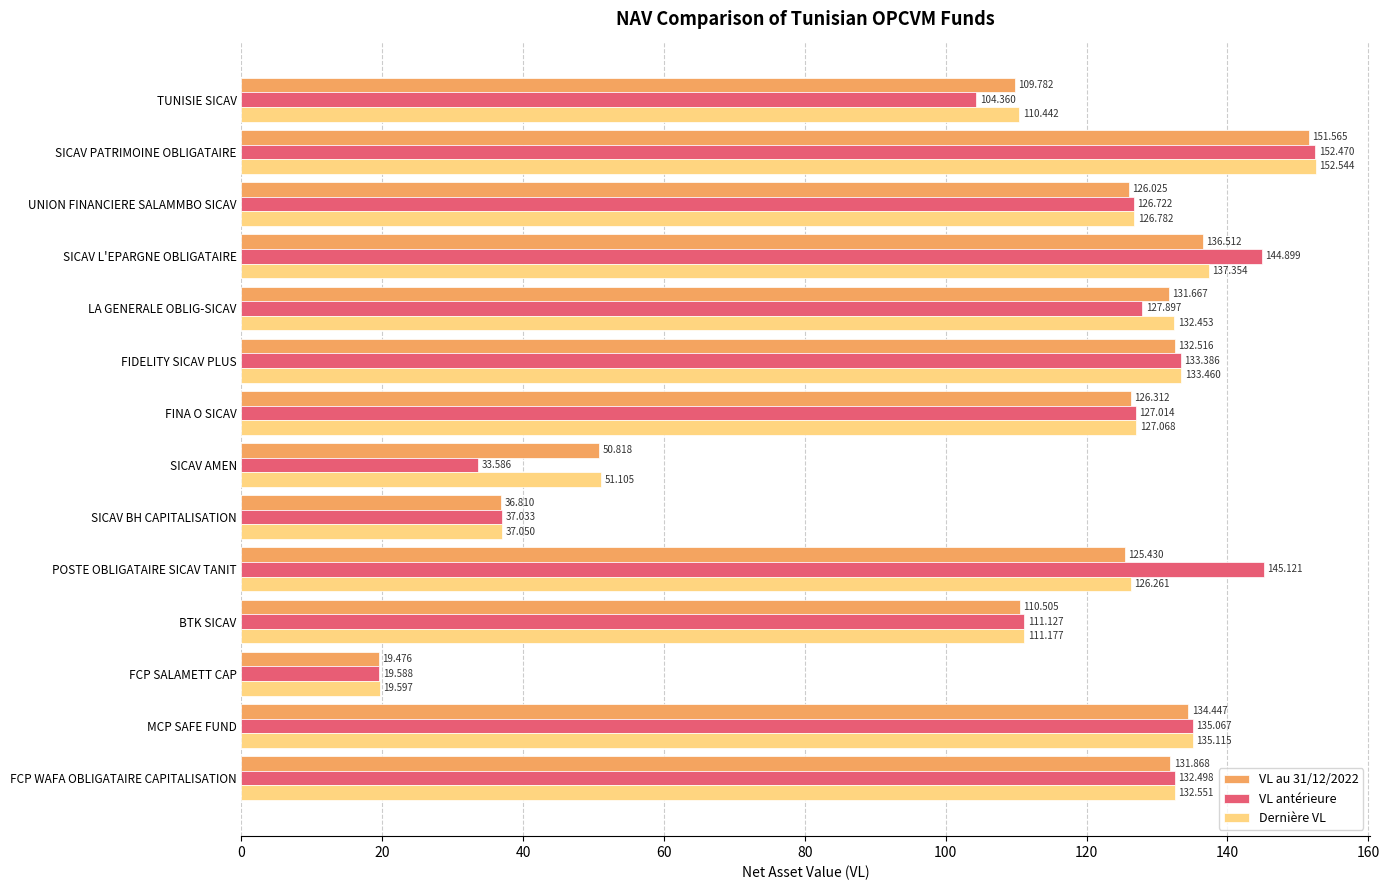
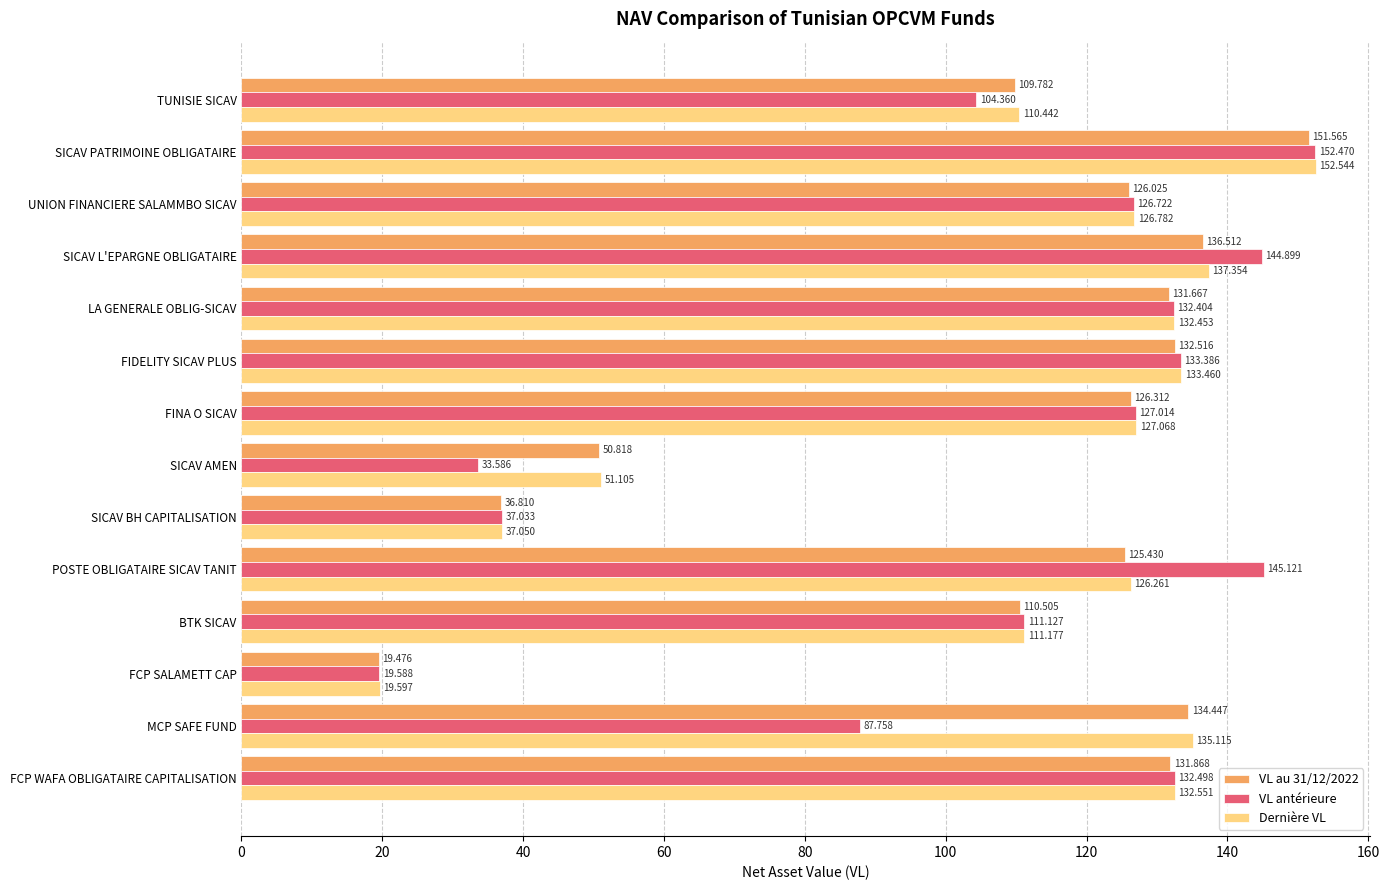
  {
    "VL antérieure": {
      "TUNISIE SICAV": 104.360,
      "SICAV PATRIMOINE OBLIGATAIRE": 152.470,
      "UNION FINANCIERE SALAMMBO SICAV": 126.722,
      "SICAV L'EPARGNE OBLIGATAIRE": 144.899,
-     "LA GENERALE OBLIG-SICAV": 127.897,
+     "LA GENERALE OBLIG-SICAV": 132.404,
      "FIDELITY SICAV PLUS": 133.386,
      "FINA O SICAV": 127.014,
      "SICAV AMEN": 33.586,
      "SICAV BH CAPITALISATION": 37.033,
      "POSTE OBLIGATAIRE SICAV TANIT": 145.121,
      "BTK SICAV": 111.127,
      "FCP SALAMETT CAP": 19.588,
-     "MCP SAFE FUND": 135.067,
+     "MCP SAFE FUND": 87.758,
      "FCP WAFA OBLIGATAIRE CAPITALISATION": 132.498
    }
  }
